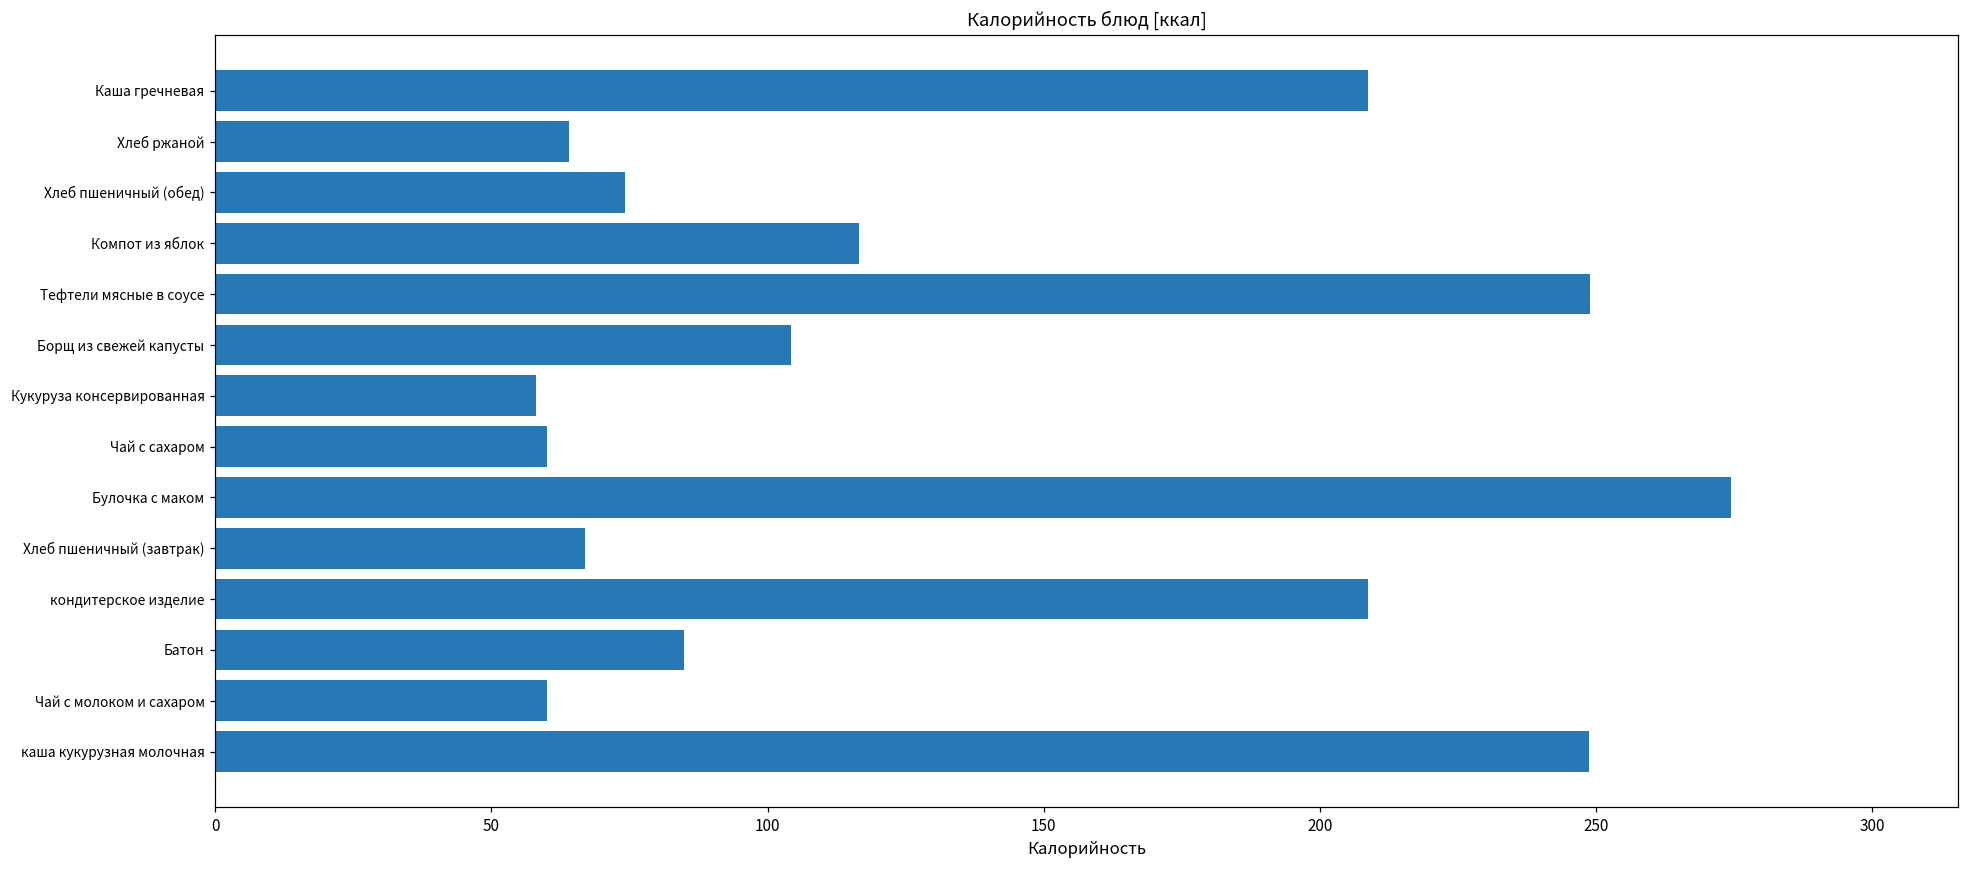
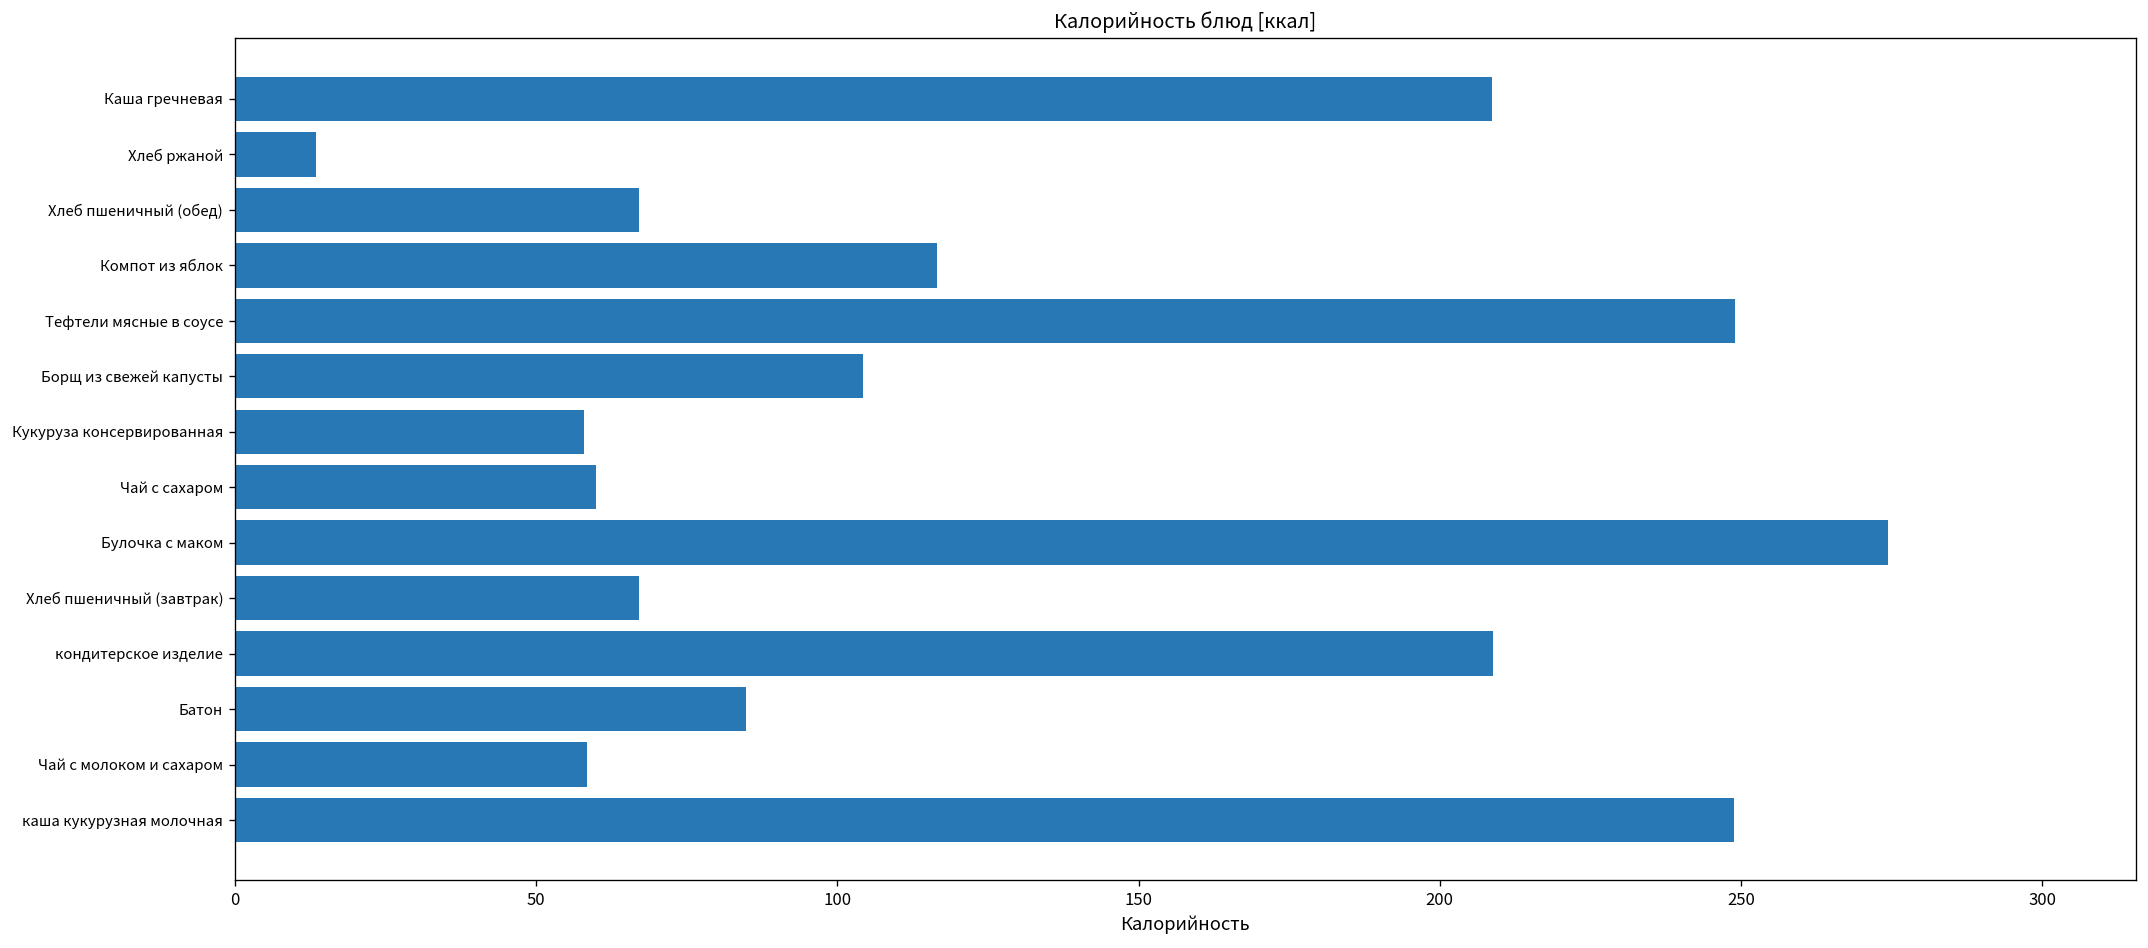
  {
    "Каша гречневая": 209,
-   "Хлеб ржаной": 64,
-   "Хлеб пшеничный (обед)": 74,
+   "Хлеб ржаной": 13,
+   "Хлеб пшеничный (обед)": 67,
    "Компот из яблок": 117,
    "Тефтели мясные в соусе": 249,
    "Борщ из свежей капусты": 104,
    "Кукуруза консервированная": 58,
    "Чай с сахаром": 60,
    "Булочка с маком": 274,
    "Хлеб пшеничный (завтрак)": 67,
    "кондитерское изделие": 209,
    "Батон": 85,
-   "Чай с молоком и сахаром": 60,
+   "Чай с молоком и сахаром": 58,
    "каша кукурузная молочная": 249
  }
